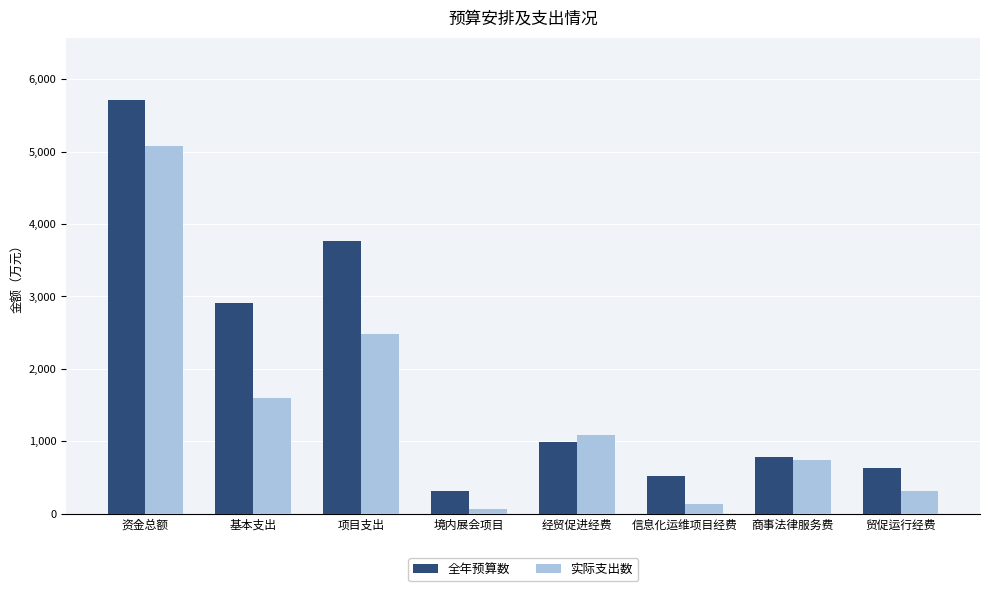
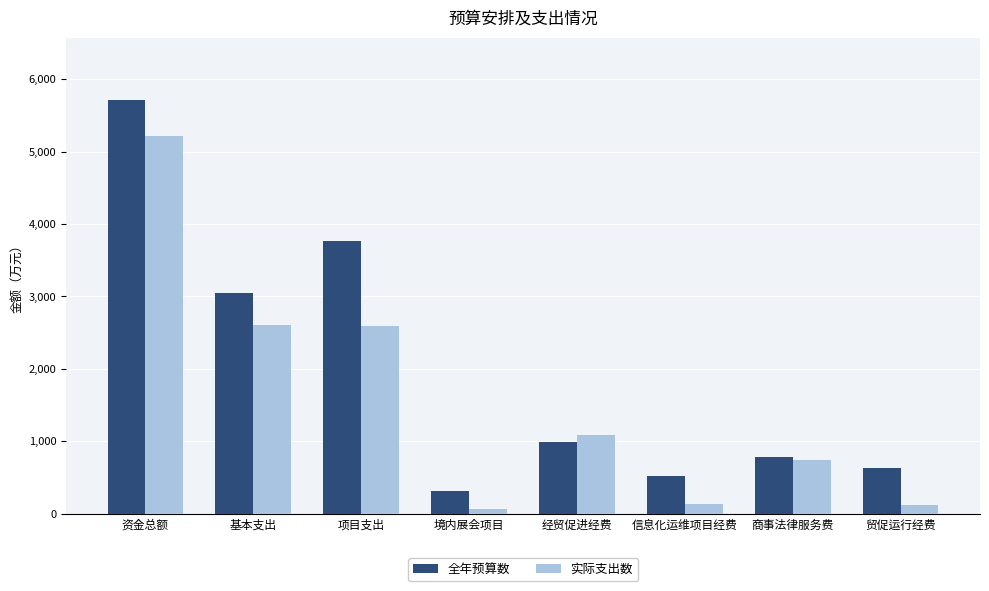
  {
    "全年预算数": {
      "资金总额": "5,700",
-     "基本支出": "2,900",
+     "基本支出": "3,000",
      "项目支出": "3,800",
      "境内展会项目": "300",
      "经贸促进经费": "1,000",
      "信息化运维项目经费": "500",
      "商事法律服务费": "800",
      "贸促运行经费": "600"
    },
    "实际支出数": {
-     "资金总额": "5,100",
-     "基本支出": "1,600",
-     "项目支出": "2,500",
+     "资金总额": "5,200",
+     "基本支出": "2,600",
+     "项目支出": "2,600",
      "境内展会项目": "100",
      "经贸促进经费": "1,100",
      "信息化运维项目经费": "100",
      "商事法律服务费": "700",
-     "贸促运行经费": "300"
+     "贸促运行经费": "100"
    }
  }
